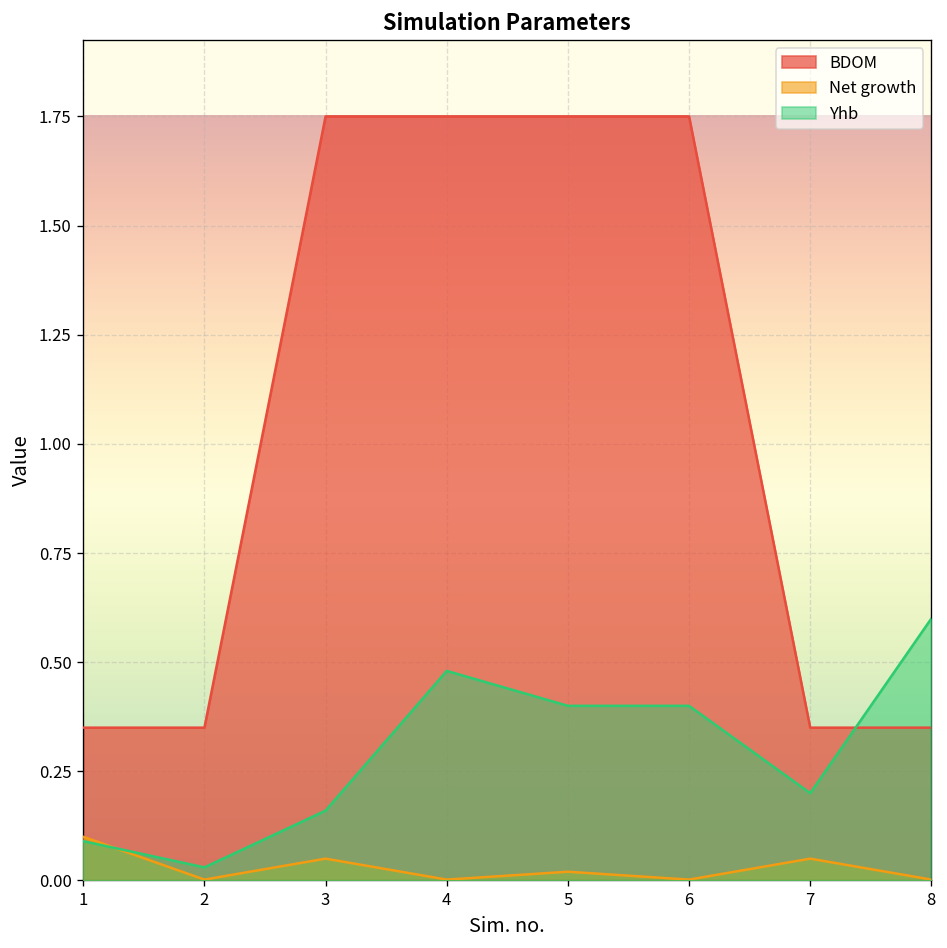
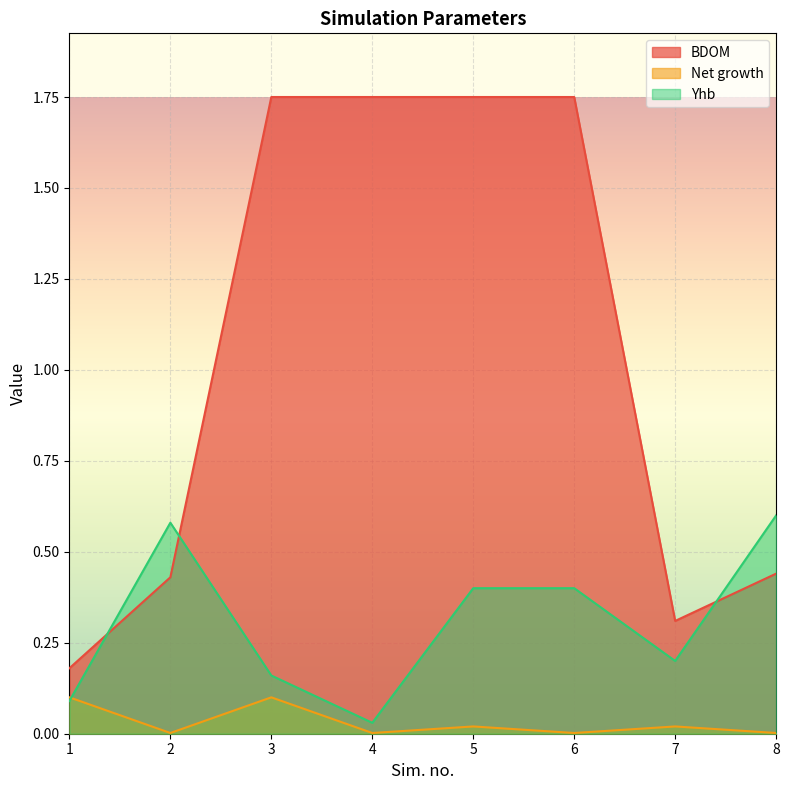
  {
    "BDOM": {
-     "1": 0.35,
-     "2": 0.35,
+     "1": 0.18,
+     "2": 0.43,
      "3": 1.75,
      "4": 1.75,
      "5": 1.75,
      "6": 1.75,
-     "7": 0.35,
-     "8": 0.35
+     "7": 0.31,
+     "8": 0.44
    },
    "Net growth": {
      "1": 0.10,
      "2": 0.00,
-     "3": 0.05,
+     "3": 0.10,
      "4": 0.00,
      "5": 0.02,
      "6": 0.00,
-     "7": 0.05,
+     "7": 0.02,
      "8": 0.00
    },
    "Yhb": {
      "1": 0.09,
-     "2": 0.03,
+     "2": 0.58,
      "3": 0.16,
-     "4": 0.48,
+     "4": 0.03,
      "5": 0.40,
      "6": 0.40,
      "7": 0.20,
      "8": 0.60
    }
  }
